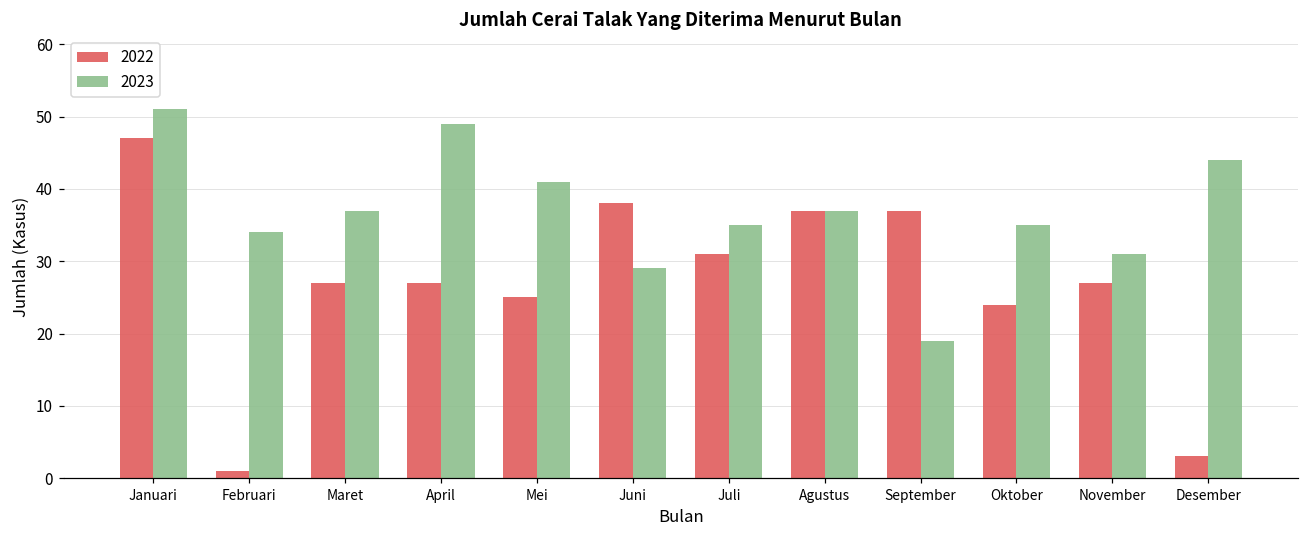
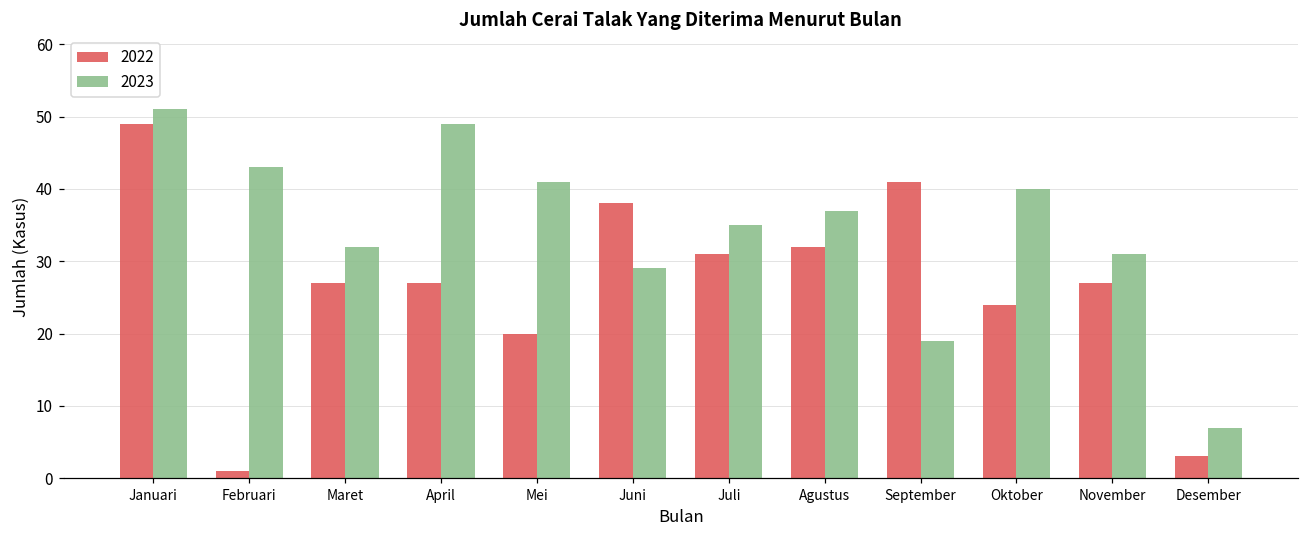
  {
    "2022": {
-     "Januari": 47,
+     "Januari": 49,
      "Februari": 1,
      "Maret": 27,
      "April": 27,
-     "Mei": 25,
+     "Mei": 20,
      "Juni": 38,
      "Juli": 31,
-     "Agustus": 37,
-     "September": 37,
+     "Agustus": 32,
+     "September": 41,
      "Oktober": 24,
      "November": 27,
      "Desember": 3
    },
    "2023": {
      "Januari": 51,
-     "Februari": 34,
-     "Maret": 37,
+     "Februari": 43,
+     "Maret": 32,
      "April": 49,
      "Mei": 41,
      "Juni": 29,
      "Juli": 35,
      "Agustus": 37,
      "September": 19,
-     "Oktober": 35,
+     "Oktober": 40,
      "November": 31,
-     "Desember": 44
+     "Desember": 7
    }
  }
